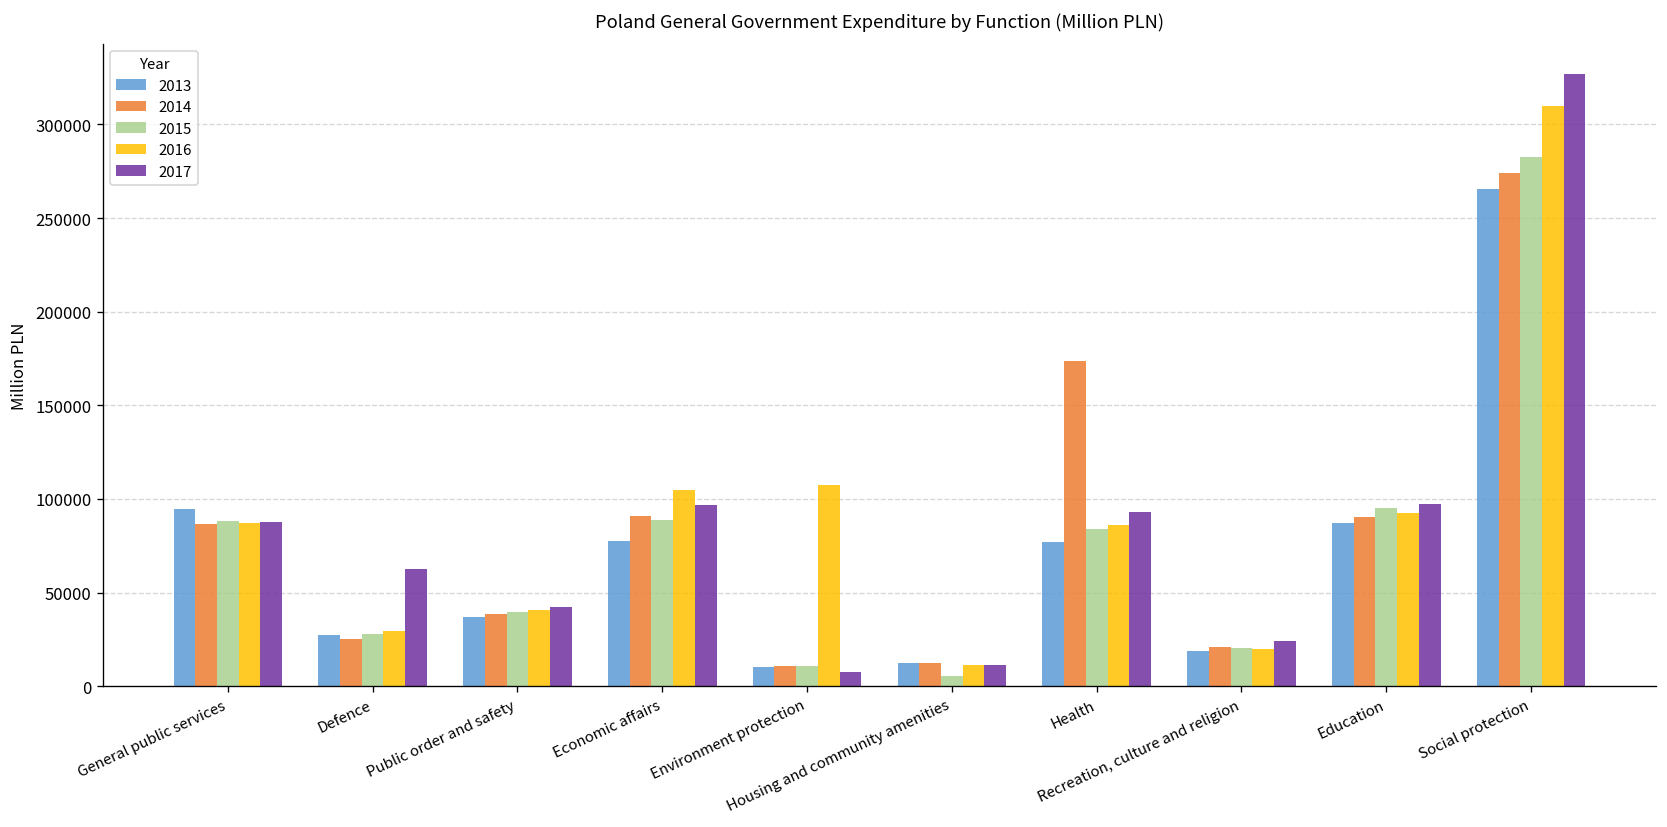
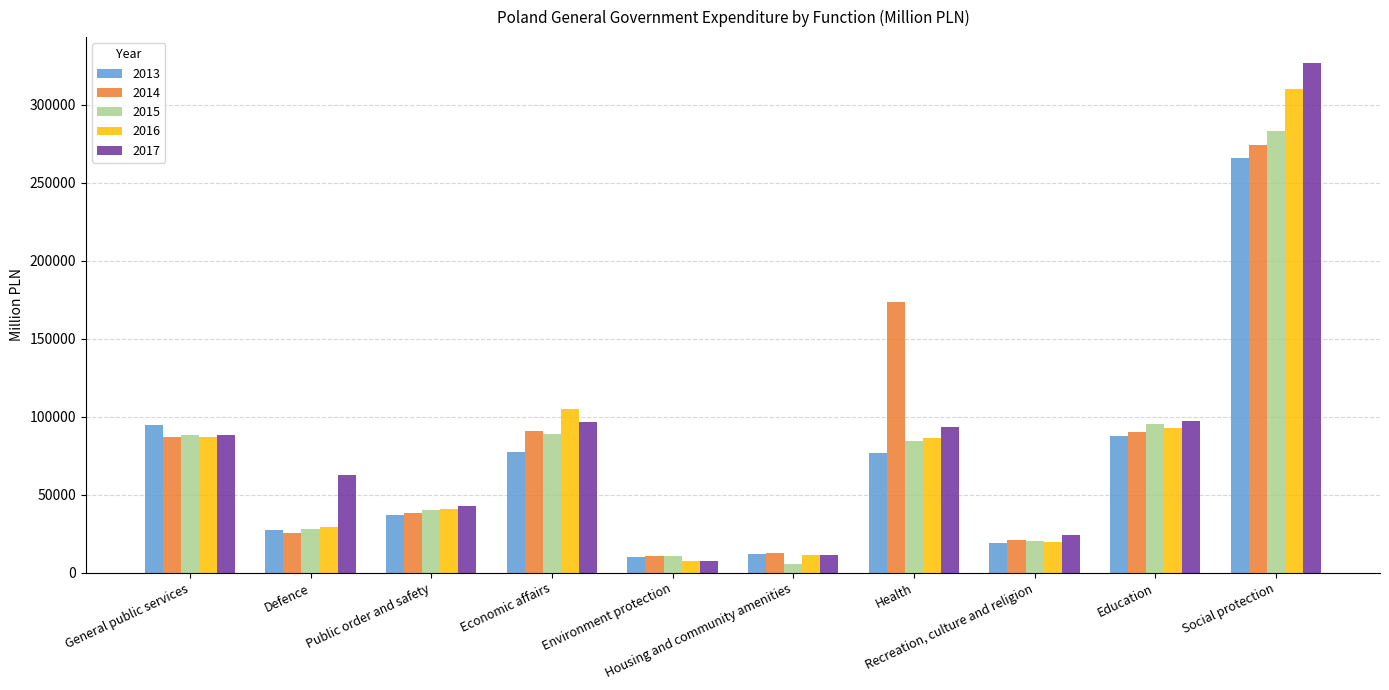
  {
    "2013": {
      "General public services": 95000,
      "Defence": 27000,
      "Public order and safety": 37000,
      "Economic affairs": 77000,
      "Environment protection": 10000,
      "Housing and community amenities": 12000,
      "Health": 77000,
      "Recreation, culture and religion": 19000,
      "Education": 87000,
      "Social protection": 266000
    },
    "2014": {
      "General public services": 87000,
      "Defence": 25000,
      "Public order and safety": 38000,
      "Economic affairs": 91000,
      "Environment protection": 11000,
      "Housing and community amenities": 12000,
      "Health": 174000,
      "Recreation, culture and religion": 21000,
      "Education": 90000,
      "Social protection": 274000
    },
    "2015": {
      "General public services": 88000,
      "Defence": 28000,
      "Public order and safety": 40000,
      "Economic affairs": 89000,
      "Environment protection": 11000,
      "Housing and community amenities": 6000,
      "Health": 84000,
      "Recreation, culture and religion": 20000,
      "Education": 95000,
      "Social protection": 283000
    },
    "2016": {
      "General public services": 87000,
      "Defence": 29000,
      "Public order and safety": 41000,
      "Economic affairs": 105000,
-     "Environment protection": 108000,
+     "Environment protection": 8000,
      "Housing and community amenities": 11000,
      "Health": 86000,
      "Recreation, culture and religion": 20000,
      "Education": 92000,
      "Social protection": 310000
    },
    "2017": {
      "General public services": 88000,
      "Defence": 62000,
      "Public order and safety": 42000,
      "Economic affairs": 97000,
      "Environment protection": 8000,
      "Housing and community amenities": 11000,
      "Health": 93000,
      "Recreation, culture and religion": 24000,
      "Education": 97000,
      "Social protection": 327000
    }
  }
